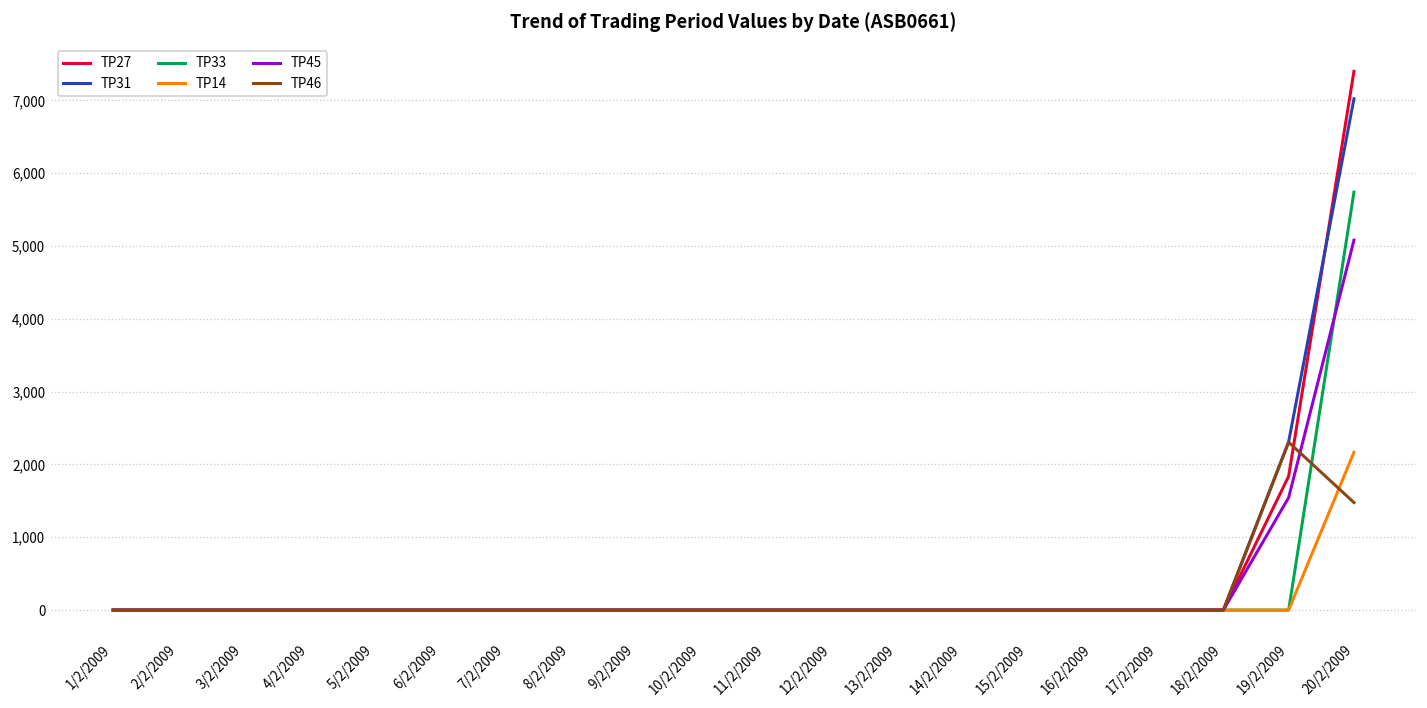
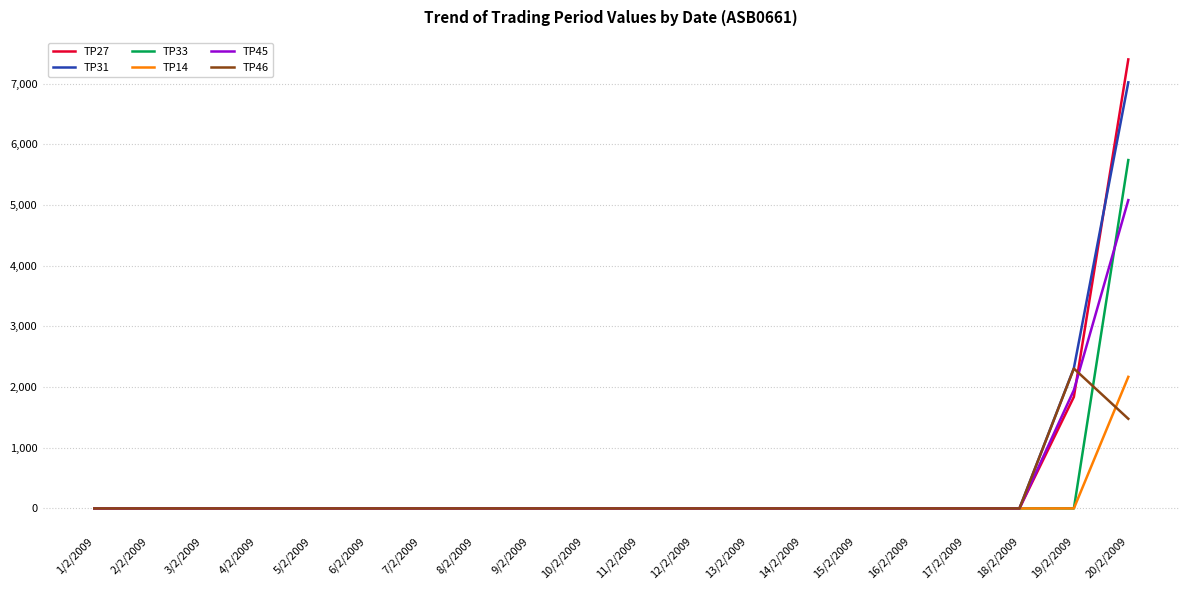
  {
    "TP27": {
      "19/2/2009": "1,800",
      "20/2/2009": "7,400"
    },
    "TP31": {
      "20/2/2009": "7,000"
    },
    "TP33": {
      "20/2/2009": "5,700"
    },
    "TP14": {
      "20/2/2009": "2,200"
    },
    "TP45": {
-     "19/2/2009": "1,500",
+     "19/2/2009": "2,000",
      "20/2/2009": "5,100"
    },
    "TP46": {
      "20/2/2009": "1,500"
    }
  }
